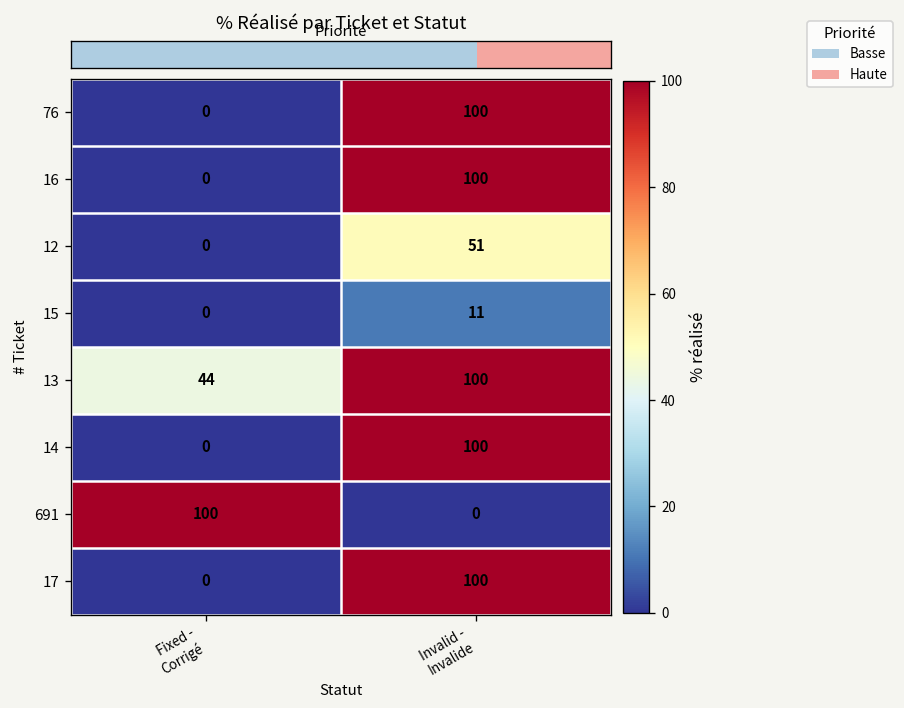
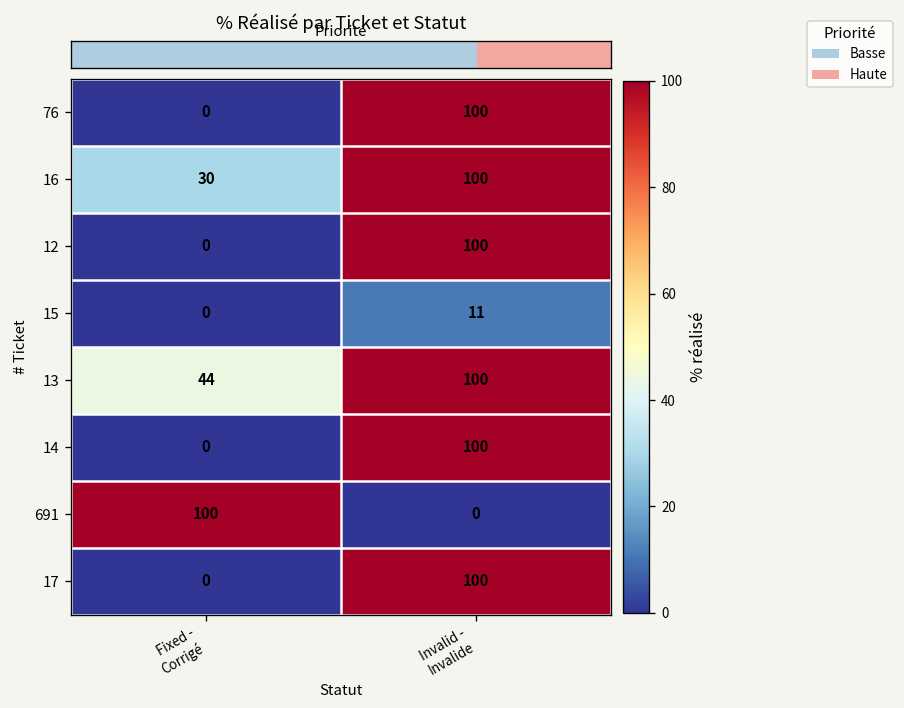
  {
    "76": {
      "Fixed - Corrigé": 0,
      "Invalid - Invalide": 100
    },
    "16": {
-     "Fixed - Corrigé": 0,
+     "Fixed - Corrigé": 30,
      "Invalid - Invalide": 100
    },
    "12": {
      "Fixed - Corrigé": 0,
-     "Invalid - Invalide": 51
+     "Invalid - Invalide": 100
    },
    "15": {
      "Fixed - Corrigé": 0,
      "Invalid - Invalide": 11
    },
    "13": {
      "Fixed - Corrigé": 44,
      "Invalid - Invalide": 100
    },
    "14": {
      "Fixed - Corrigé": 0,
      "Invalid - Invalide": 100
    },
    "691": {
      "Fixed - Corrigé": 100,
      "Invalid - Invalide": 0
    },
    "17": {
      "Fixed - Corrigé": 0,
      "Invalid - Invalide": 100
    }
  }
